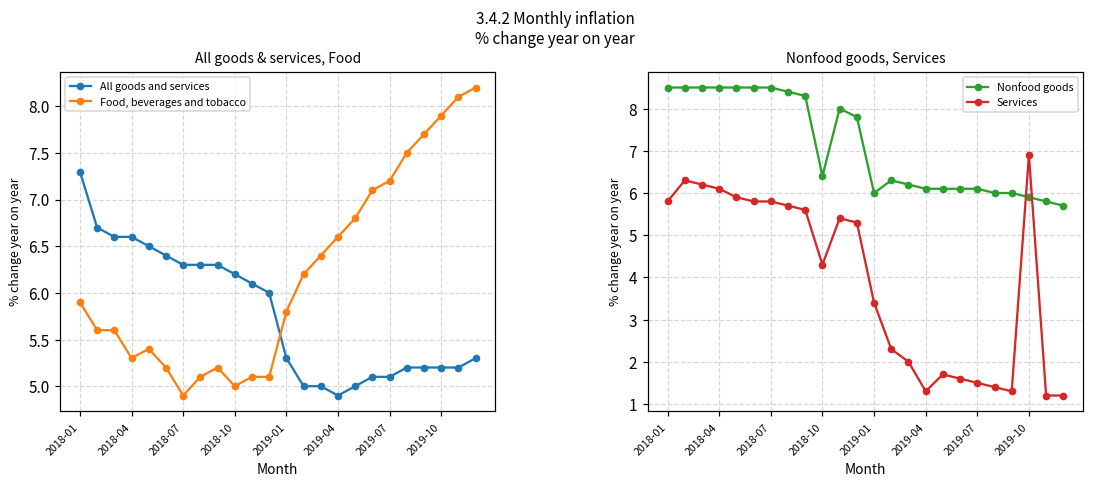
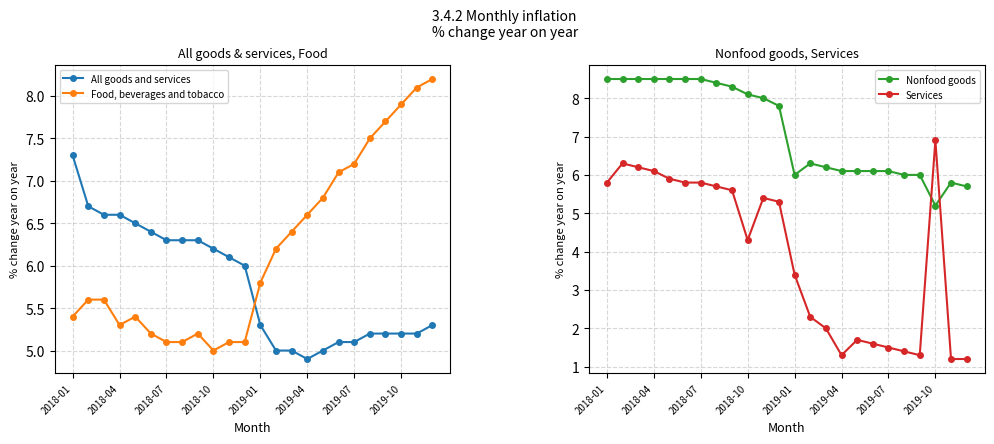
  {
    "All goods & services, Food": {
      "All goods and services": {
        "2018-01": 7.3,
        "2018-04": 6.6,
        "2018-07": 6.3,
        "2018-10": 6.2,
        "2019-01": 5.3,
        "2019-04": 4.9,
        "2019-07": 5.1,
        "2019-10": 5.2
      },
      "Food, beverages and tobacco": {
-       "2018-01": 5.9,
+       "2018-01": 5.4,
        "2018-04": 5.3,
-       "2018-07": 4.9,
+       "2018-07": 5.1,
        "2018-10": 5.0,
        "2019-01": 5.8,
        "2019-04": 6.6,
        "2019-07": 7.2,
        "2019-10": 7.9
      }
    },
    "Nonfood goods, Services": {
      "Nonfood goods": {
        "2018-01": 8.5,
        "2018-04": 8.5,
        "2018-07": 8.5,
-       "2018-10": 6.4,
+       "2018-10": 8.1,
        "2019-01": 6.0,
        "2019-04": 6.1,
        "2019-07": 6.1,
-       "2019-10": 5.9
+       "2019-10": 5.2
      },
      "Services": {
        "2018-01": 5.8,
        "2018-04": 6.1,
        "2018-07": 5.8,
        "2018-10": 4.3,
        "2019-01": 3.4,
        "2019-04": 1.3,
        "2019-07": 1.5,
        "2019-10": 6.9
      }
    }
  }
